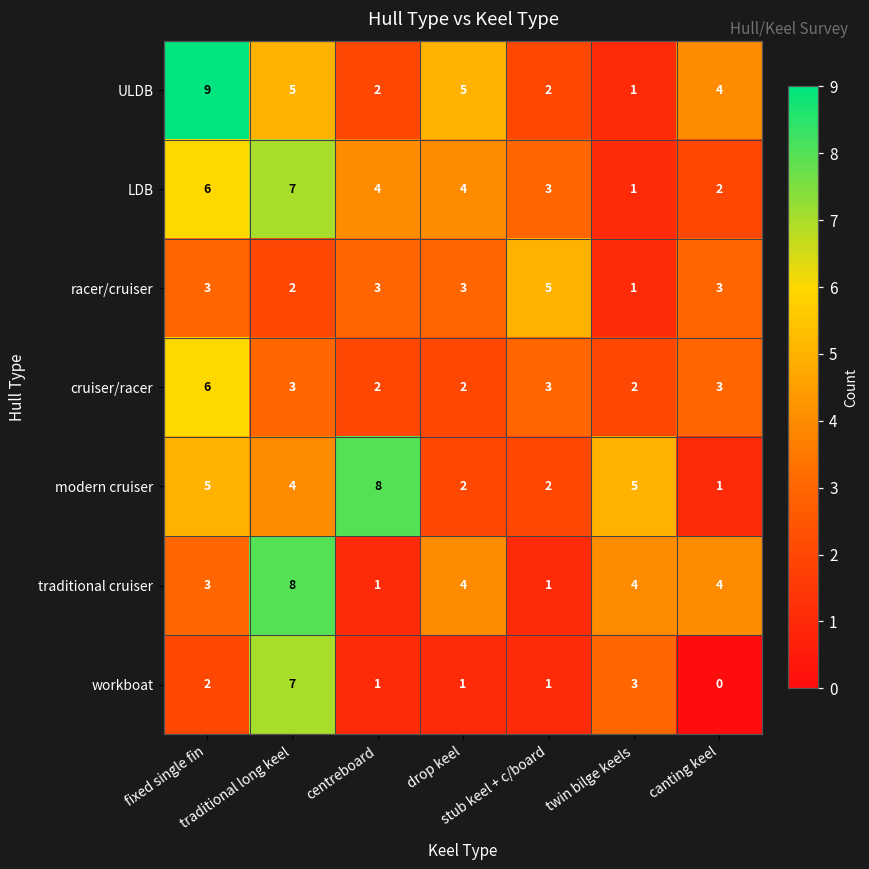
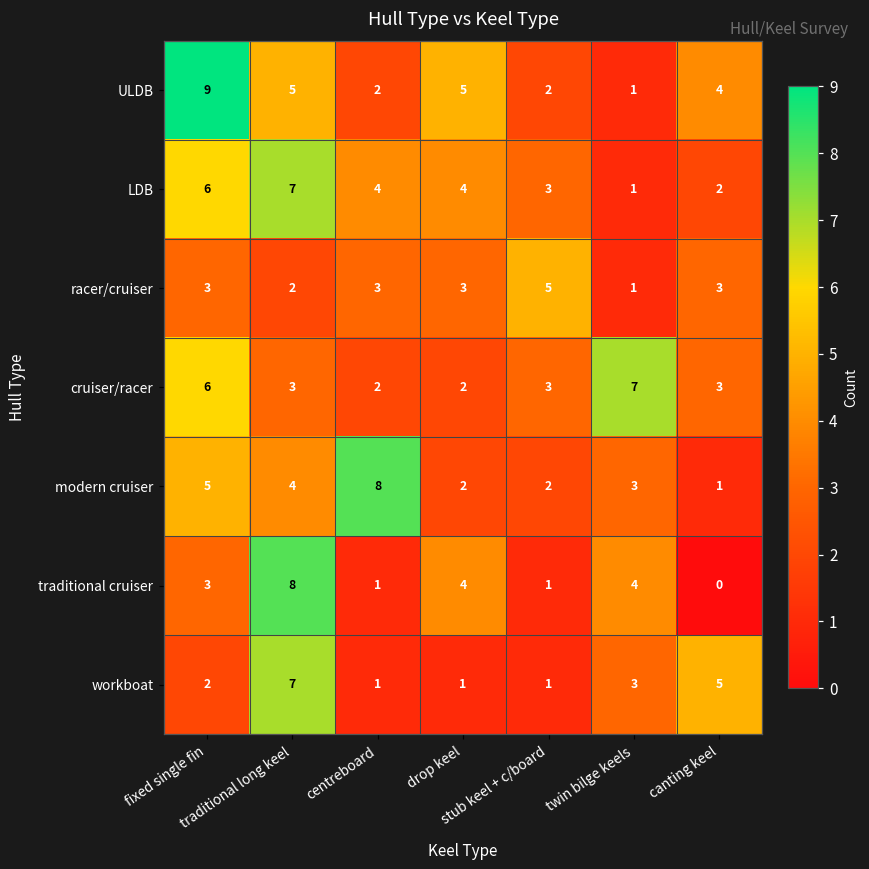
  {
    "ULDB": {
      "fixed single fin": 9,
      "traditional long keel": 5,
      "centreboard": 2,
      "drop keel": 5,
      "stub keel + c/board": 2,
      "twin bilge keels": 1,
      "canting keel": 4
    },
    "LDB": {
      "fixed single fin": 6,
      "traditional long keel": 7,
      "centreboard": 4,
      "drop keel": 4,
      "stub keel + c/board": 3,
      "twin bilge keels": 1,
      "canting keel": 2
    },
    "racer/cruiser": {
      "fixed single fin": 3,
      "traditional long keel": 2,
      "centreboard": 3,
      "drop keel": 3,
      "stub keel + c/board": 5,
      "twin bilge keels": 1,
      "canting keel": 3
    },
    "cruiser/racer": {
      "fixed single fin": 6,
      "traditional long keel": 3,
      "centreboard": 2,
      "drop keel": 2,
      "stub keel + c/board": 3,
-     "twin bilge keels": 2,
+     "twin bilge keels": 7,
      "canting keel": 3
    },
    "modern cruiser": {
      "fixed single fin": 5,
      "traditional long keel": 4,
      "centreboard": 8,
      "drop keel": 2,
      "stub keel + c/board": 2,
-     "twin bilge keels": 5,
+     "twin bilge keels": 3,
      "canting keel": 1
    },
    "traditional cruiser": {
      "fixed single fin": 3,
      "traditional long keel": 8,
      "centreboard": 1,
      "drop keel": 4,
      "stub keel + c/board": 1,
      "twin bilge keels": 4,
-     "canting keel": 4
+     "canting keel": 0
    },
    "workboat": {
      "fixed single fin": 2,
      "traditional long keel": 7,
      "centreboard": 1,
      "drop keel": 1,
      "stub keel + c/board": 1,
      "twin bilge keels": 3,
-     "canting keel": 0
+     "canting keel": 5
    }
  }
